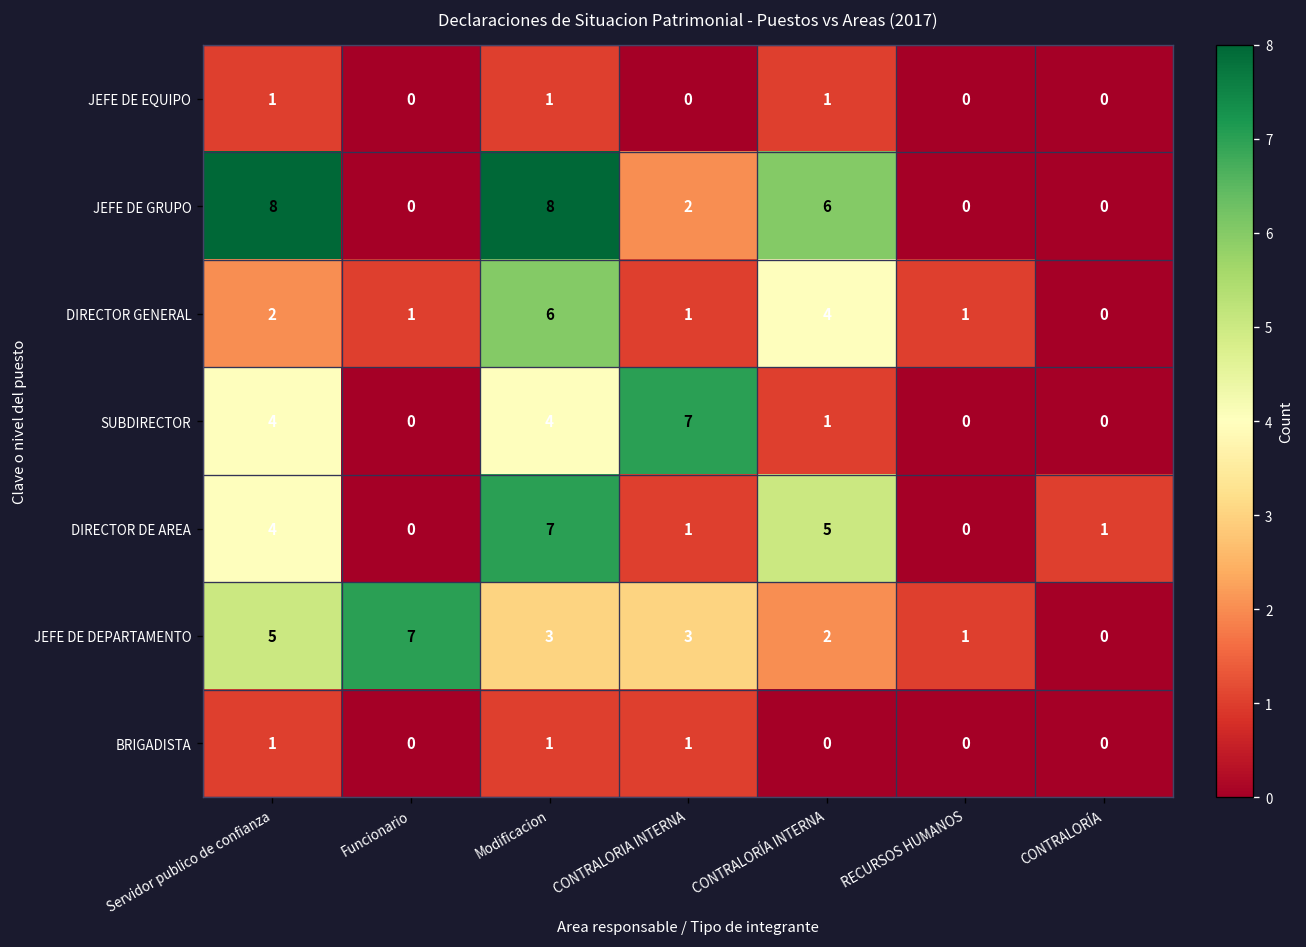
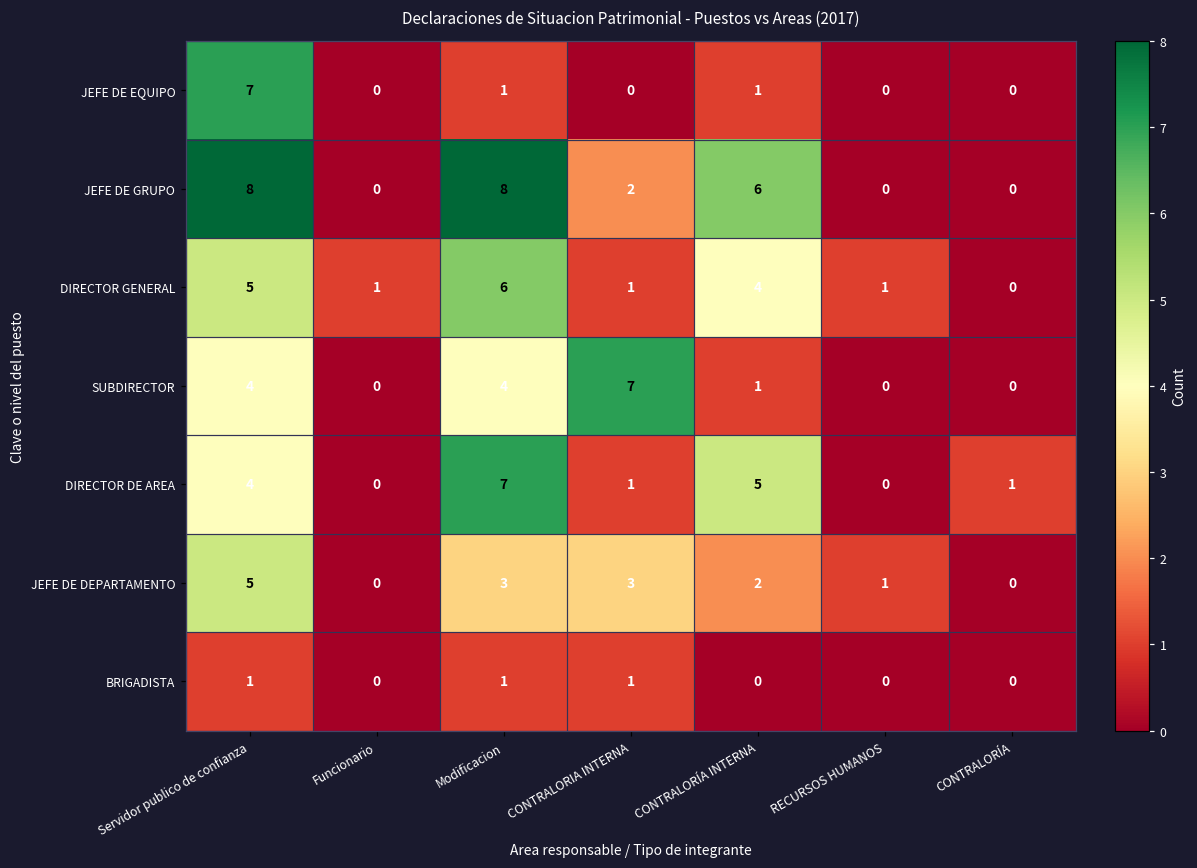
  {
    "JEFE DE EQUIPO": {
-     "Servidor publico de confianza": 1,
+     "Servidor publico de confianza": 7,
      "Funcionario": 0,
      "Modificacion": 1,
      "CONTRALORIA INTERNA": 0,
      "CONTRALORÍA INTERNA": 1,
      "RECURSOS HUMANOS": 0,
      "CONTRALORÍA": 0
    },
    "JEFE DE GRUPO": {
      "Servidor publico de confianza": 8,
      "Funcionario": 0,
      "Modificacion": 8,
      "CONTRALORIA INTERNA": 2,
      "CONTRALORÍA INTERNA": 6,
      "RECURSOS HUMANOS": 0,
      "CONTRALORÍA": 0
    },
    "DIRECTOR GENERAL": {
-     "Servidor publico de confianza": 2,
+     "Servidor publico de confianza": 5,
      "Funcionario": 1,
      "Modificacion": 6,
      "CONTRALORIA INTERNA": 1,
      "CONTRALORÍA INTERNA": 4,
      "RECURSOS HUMANOS": 1,
      "CONTRALORÍA": 0
    },
    "SUBDIRECTOR": {
      "Servidor publico de confianza": 4,
      "Funcionario": 0,
      "Modificacion": 4,
      "CONTRALORIA INTERNA": 7,
      "CONTRALORÍA INTERNA": 1,
      "RECURSOS HUMANOS": 0,
      "CONTRALORÍA": 0
    },
    "DIRECTOR DE AREA": {
      "Servidor publico de confianza": 4,
      "Funcionario": 0,
      "Modificacion": 7,
      "CONTRALORIA INTERNA": 1,
      "CONTRALORÍA INTERNA": 5,
      "RECURSOS HUMANOS": 0,
      "CONTRALORÍA": 1
    },
    "JEFE DE DEPARTAMENTO": {
      "Servidor publico de confianza": 5,
-     "Funcionario": 7,
+     "Funcionario": 0,
      "Modificacion": 3,
      "CONTRALORIA INTERNA": 3,
      "CONTRALORÍA INTERNA": 2,
      "RECURSOS HUMANOS": 1,
      "CONTRALORÍA": 0
    },
    "BRIGADISTA": {
      "Servidor publico de confianza": 1,
      "Funcionario": 0,
      "Modificacion": 1,
      "CONTRALORIA INTERNA": 1,
      "CONTRALORÍA INTERNA": 0,
      "RECURSOS HUMANOS": 0,
      "CONTRALORÍA": 0
    }
  }
